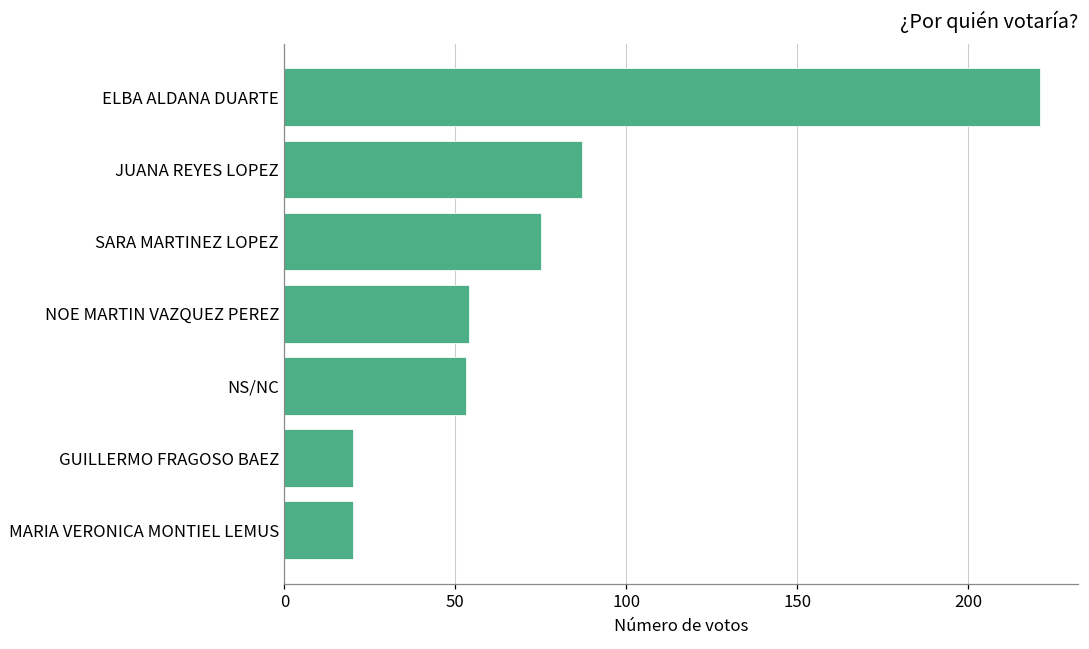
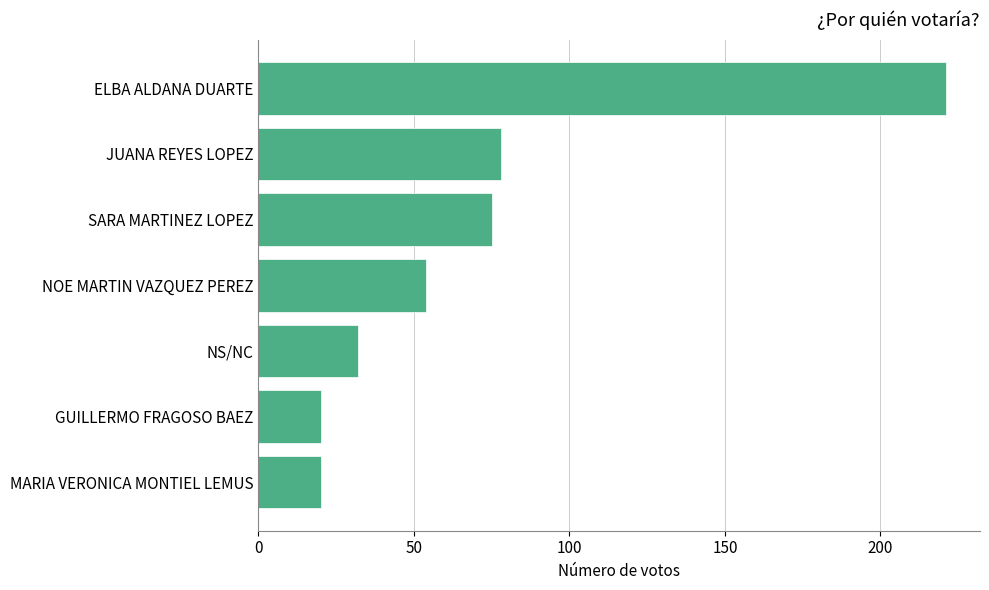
  {
    "ELBA ALDANA DUARTE": 221,
-   "JUANA REYES LOPEZ": 87,
+   "JUANA REYES LOPEZ": 78,
    "SARA MARTINEZ LOPEZ": 75,
    "NOE MARTIN VAZQUEZ PEREZ": 54,
-   "NS/NC": 53,
+   "NS/NC": 32,
    "GUILLERMO FRAGOSO BAEZ": 20,
    "MARIA VERONICA MONTIEL LEMUS": 20
  }
